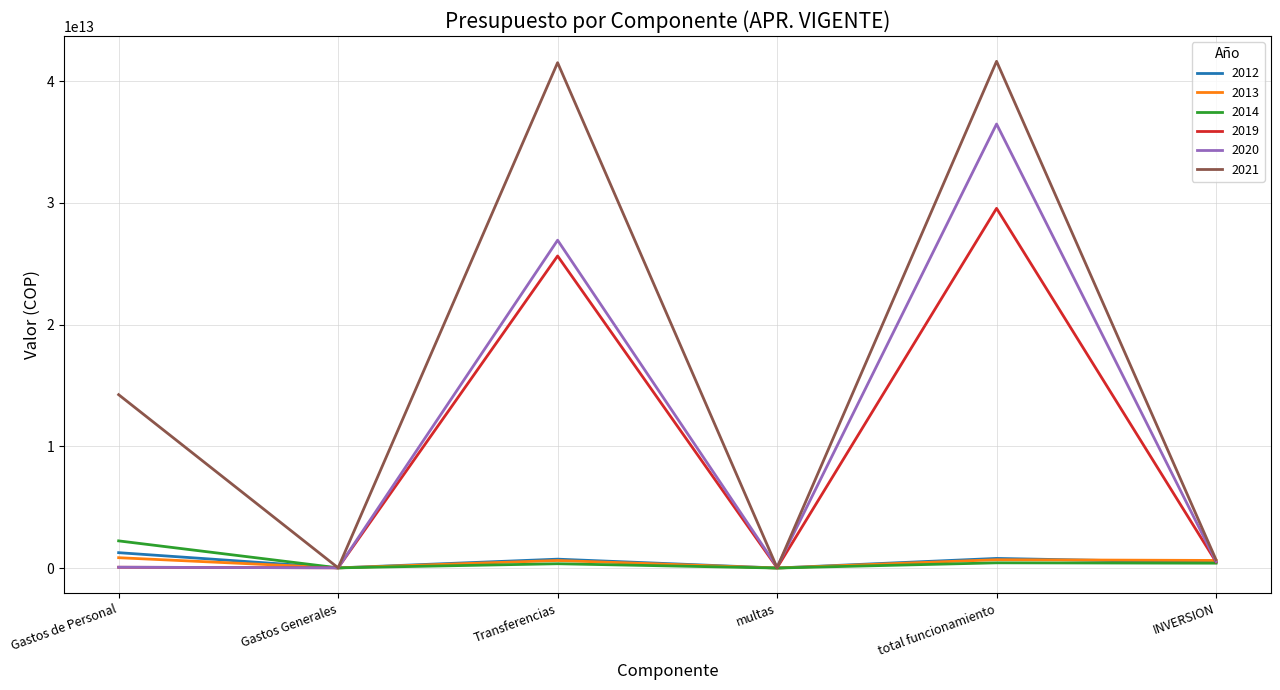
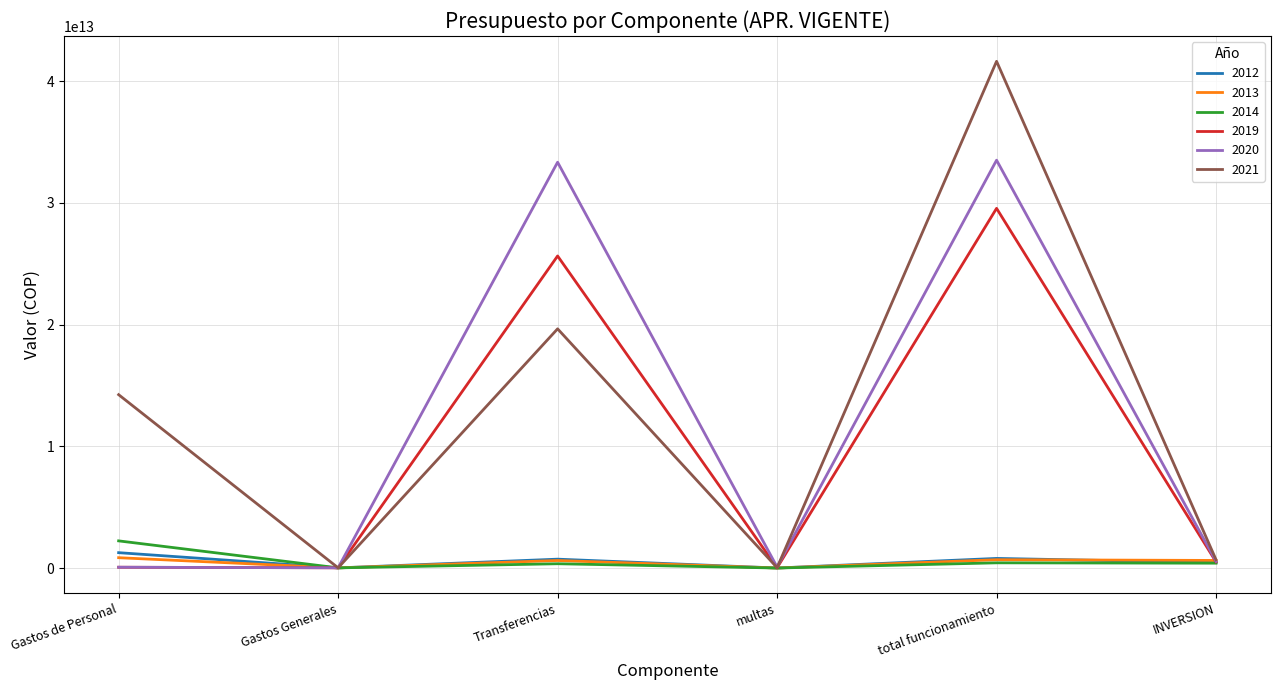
  {
    "2012": {
      "Gastos de Personal": 1300000000000
    },
    "2013": {
      "Gastos de Personal": 800000000000
    },
    "2014": {
      "Gastos de Personal": 2200000000000,
      "Transferencias": 400000000000,
      "total funcionamiento": 400000000000
    },
    "2019": {
      "Transferencias": 25600000000000,
      "total funcionamiento": 29500000000000
    },
    "2020": {
-     "Transferencias": 26900000000000,
-     "total funcionamiento": 36500000000000
+     "Transferencias": 33300000000000,
+     "total funcionamiento": 33500000000000
    },
    "2021": {
      "Gastos de Personal": 14200000000000,
-     "Transferencias": 41500000000000,
+     "Transferencias": 19700000000000,
      "total funcionamiento": 41600000000000
    }
  }
